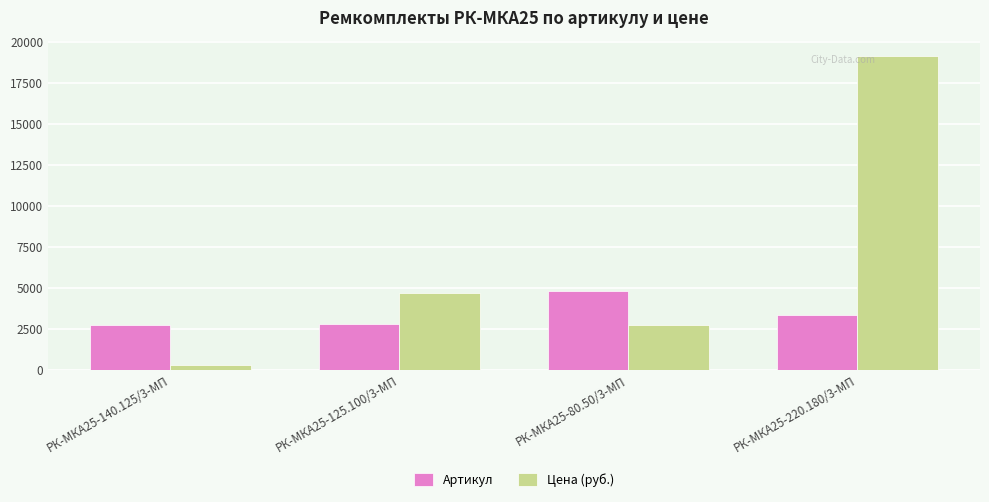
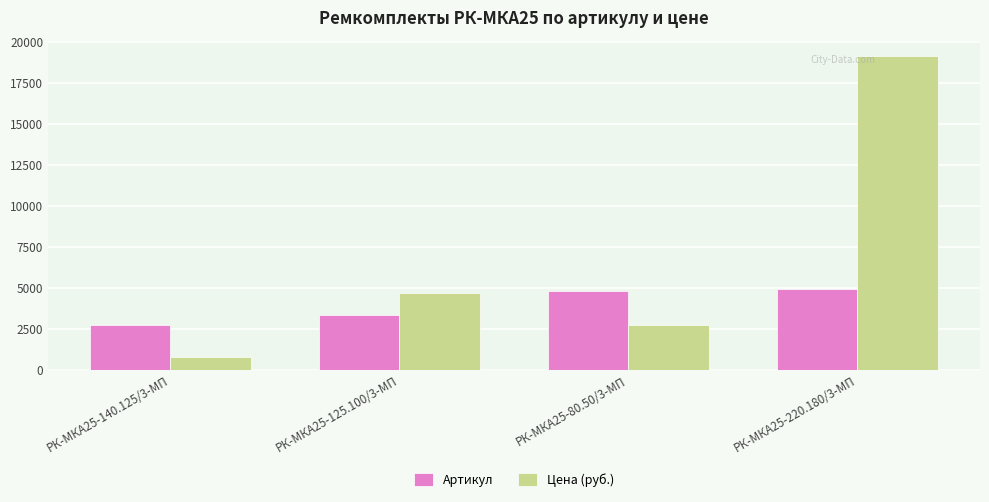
  {
    "Артикул": {
      "РК-МКА25-140.125/3-МП": 2700,
-     "РК-МКА25-125.100/3-МП": 2800,
+     "РК-МКА25-125.100/3-МП": 3300,
      "РК-МКА25-80.50/3-МП": 4800,
-     "РК-МКА25-220.180/3-МП": 3300
+     "РК-МКА25-220.180/3-МП": 4900
    },
    "Цена (руб.)": {
-     "РК-МКА25-140.125/3-МП": 300,
+     "РК-МКА25-140.125/3-МП": 800,
      "РК-МКА25-125.100/3-МП": 4700,
      "РК-МКА25-80.50/3-МП": 2800,
      "РК-МКА25-220.180/3-МП": 19100
    }
  }
